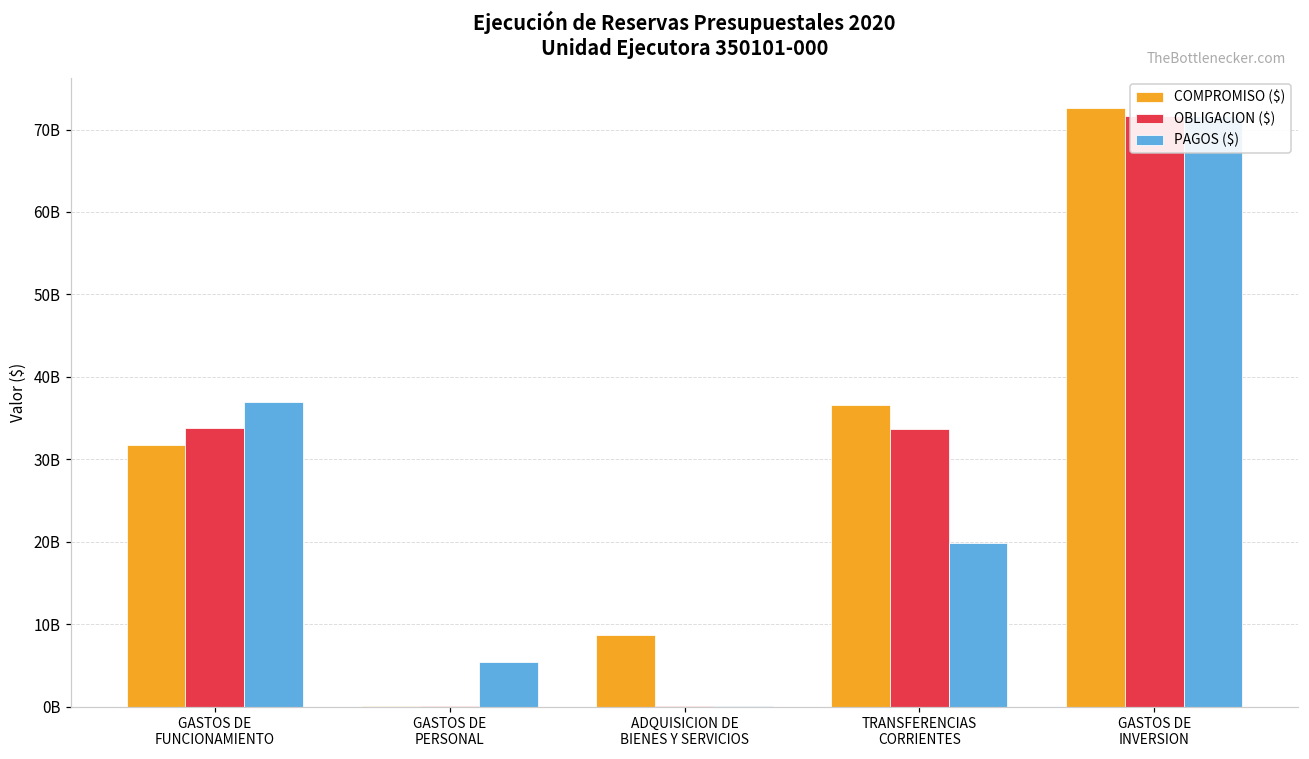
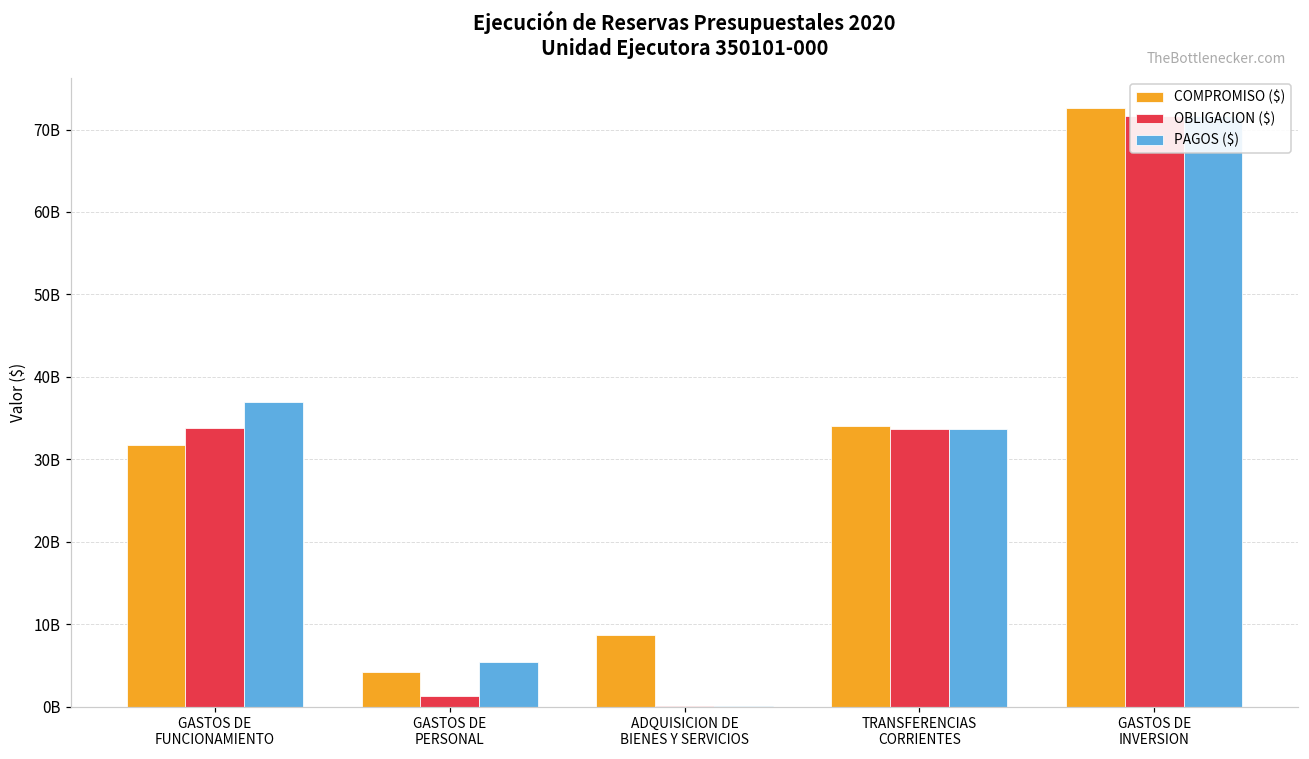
  {
    "COMPROMISO ($)": {
      "GASTOS DE FUNCIONAMIENTO": 32000000000,
-     "GASTOS DE PERSONAL": 0,
+     "GASTOS DE PERSONAL": 4000000000,
      "ADQUISICION DE BIENES Y SERVICIOS": 9000000000,
-     "TRANSFERENCIAS CORRIENTES": 37000000000,
+     "TRANSFERENCIAS CORRIENTES": 34000000000,
      "GASTOS DE INVERSION": 73000000000
    },
    "OBLIGACION ($)": {
      "GASTOS DE FUNCIONAMIENTO": 34000000000,
-     "GASTOS DE PERSONAL": 0,
+     "GASTOS DE PERSONAL": 1000000000,
      "TRANSFERENCIAS CORRIENTES": 34000000000
    },
    "PAGOS ($)": {
      "GASTOS DE FUNCIONAMIENTO": 37000000000,
      "GASTOS DE PERSONAL": 5000000000,
-     "TRANSFERENCIAS CORRIENTES": 20000000000
+     "TRANSFERENCIAS CORRIENTES": 34000000000
    }
  }
